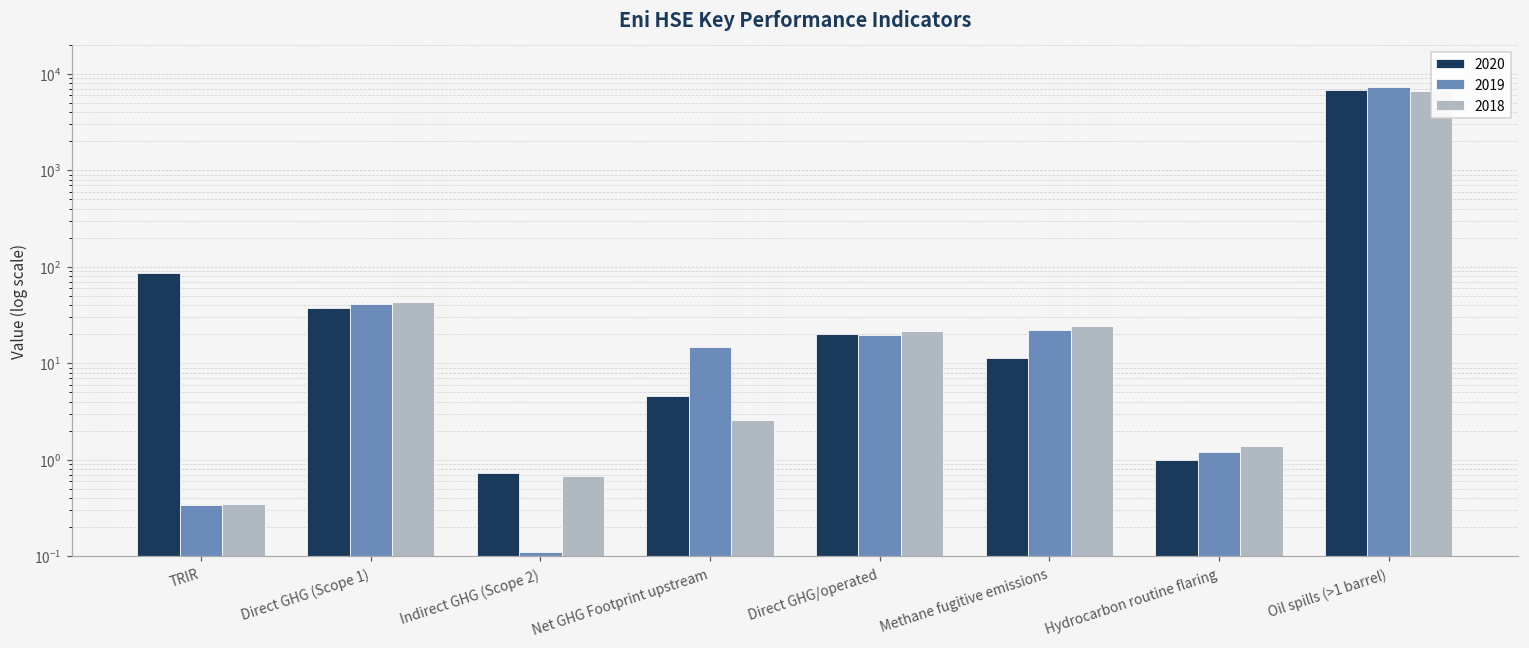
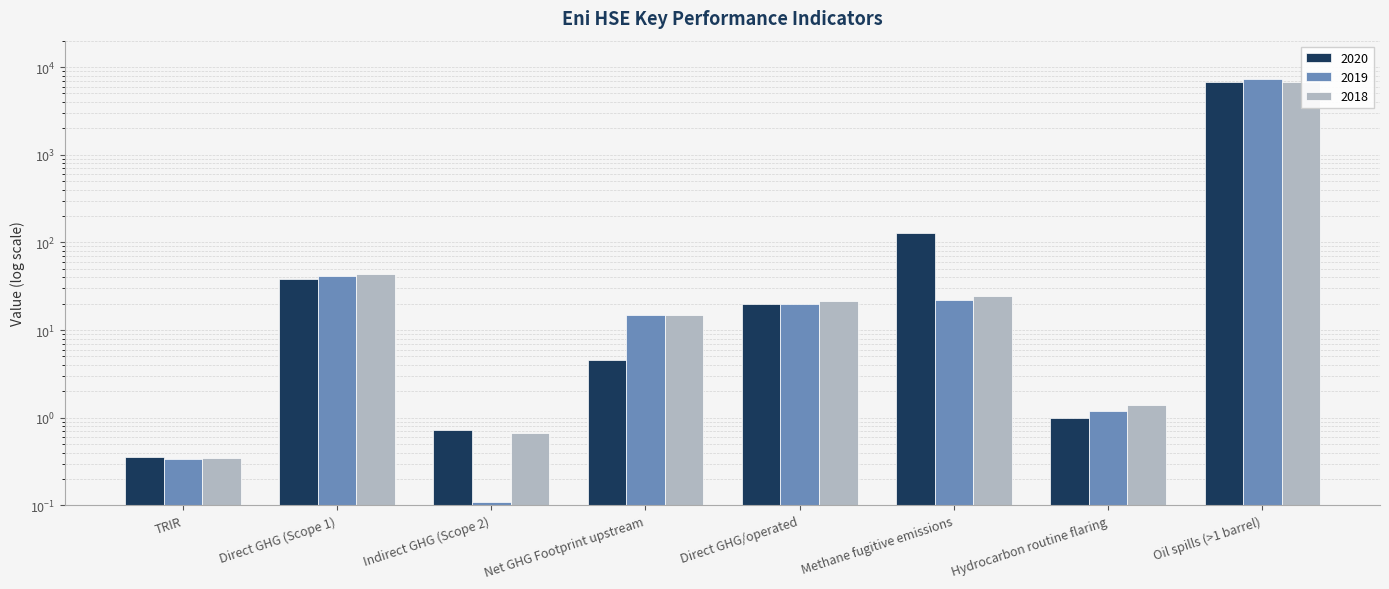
  {
    "2020": {
-     "TRIR": 90,
+     "TRIR": 0.36,
      "Direct GHG (Scope 1)": 38,
      "Indirect GHG (Scope 2)": 0.7,
      "Net GHG Footprint upstream": 5,
      "Direct GHG/operated": 20,
-     "Methane fugitive emissions": 11,
+     "Methane fugitive emissions": 130,
      "Hydrocarbon routine flaring": 1.0,
      "Oil spills (>1 barrel)": 7000
    },
    "2019": {
      "TRIR": 0.34,
      "Direct GHG (Scope 1)": 40,
      "Indirect GHG (Scope 2)": 0.11,
      "Net GHG Footprint upstream": 15,
      "Direct GHG/operated": 20,
      "Methane fugitive emissions": 22,
      "Hydrocarbon routine flaring": 1.2,
      "Oil spills (>1 barrel)": 7000
    },
    "2018": {
      "TRIR": 0.35,
      "Direct GHG (Scope 1)": 40,
      "Indirect GHG (Scope 2)": 0.7,
-     "Net GHG Footprint upstream": 2.6,
+     "Net GHG Footprint upstream": 15,
      "Direct GHG/operated": 21,
      "Methane fugitive emissions": 24,
      "Hydrocarbon routine flaring": 1.4
    }
  }
